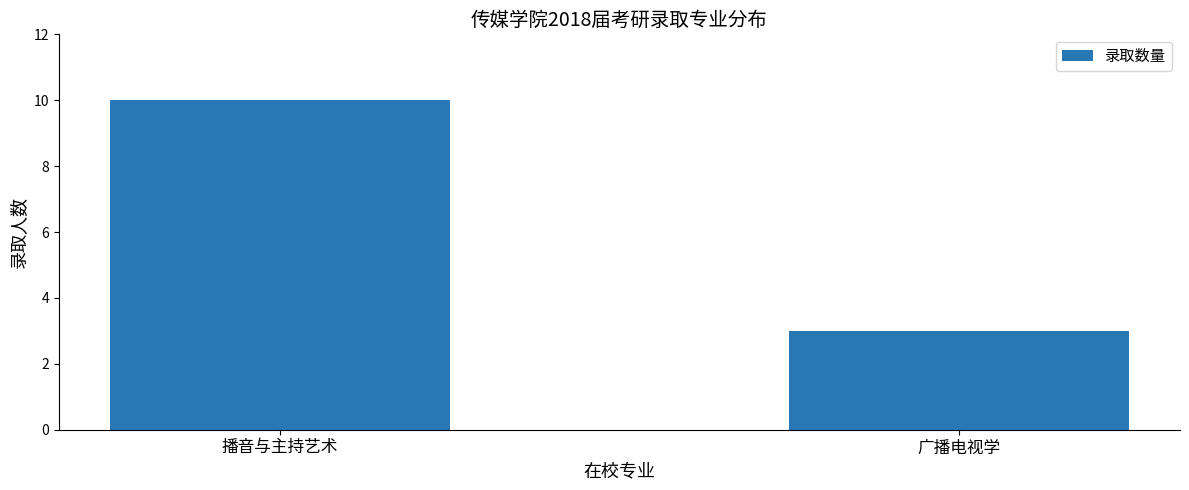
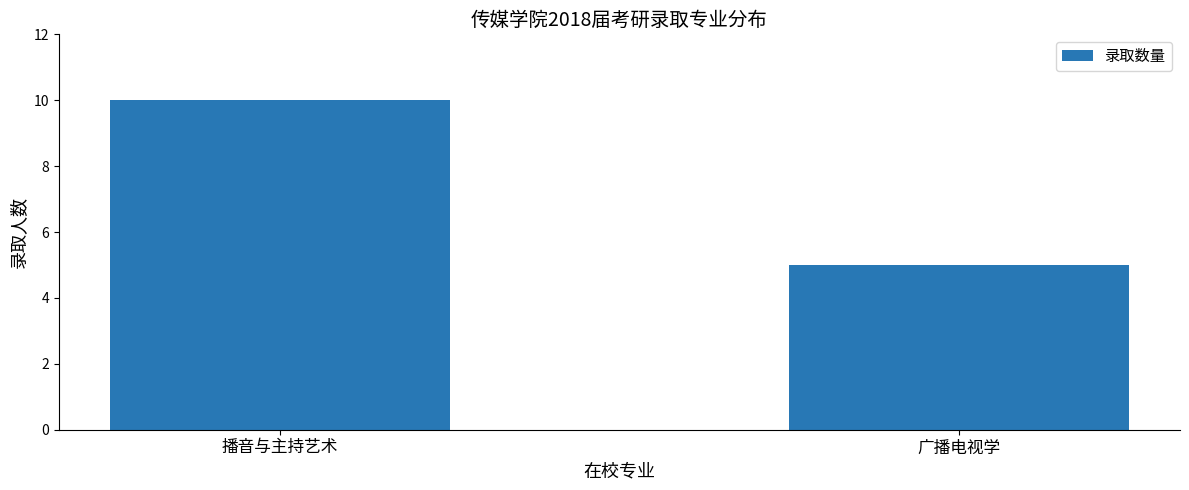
  {
    "播音与主持艺术": 10,
-   "广播电视学": 3
+   "广播电视学": 5
  }
